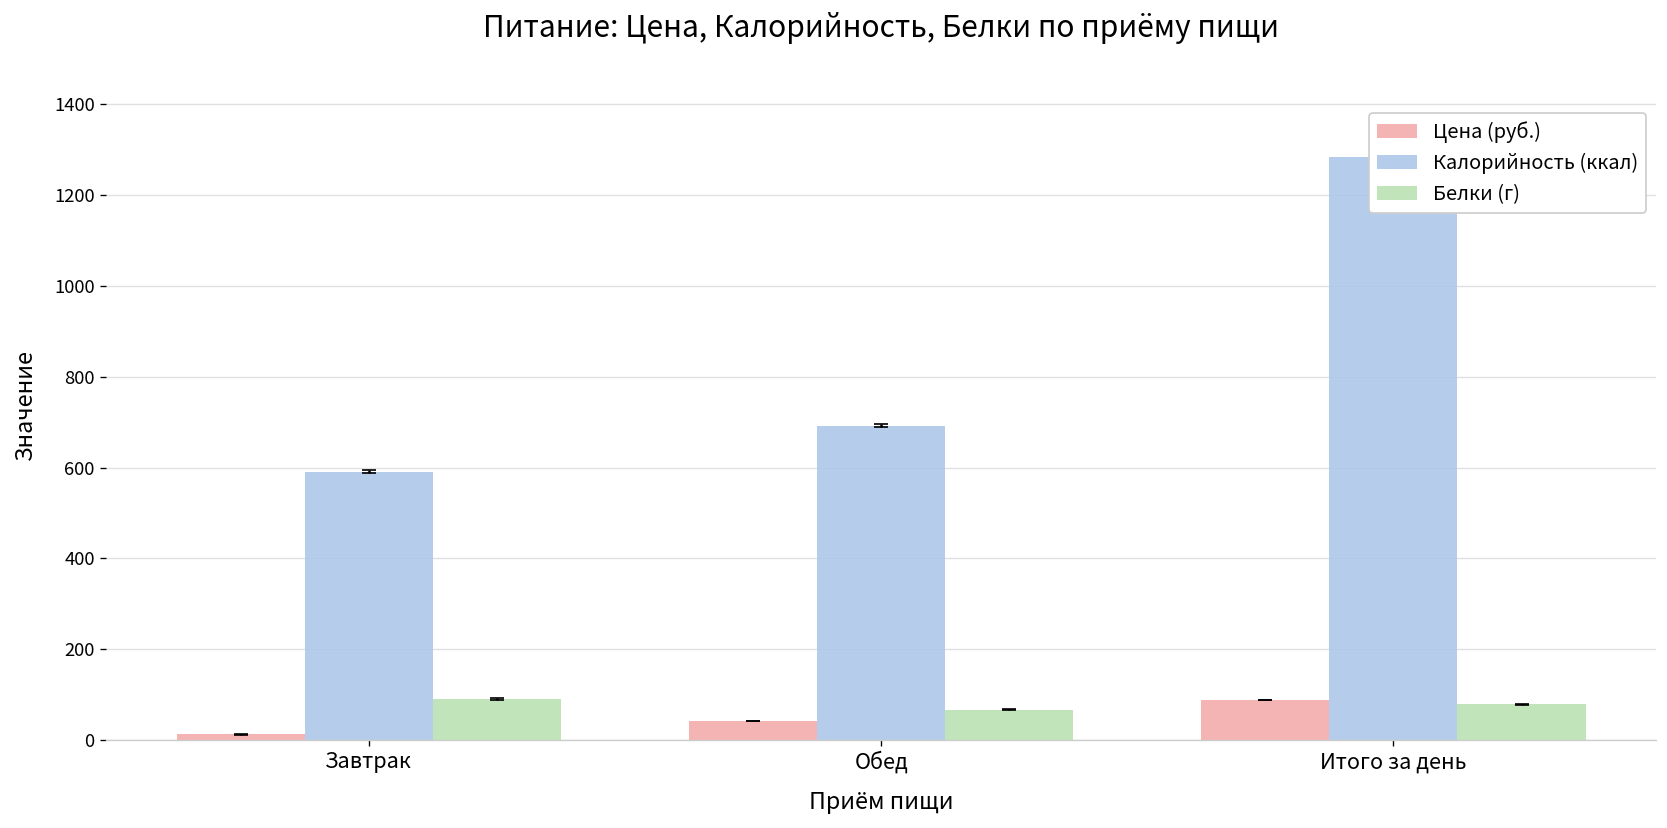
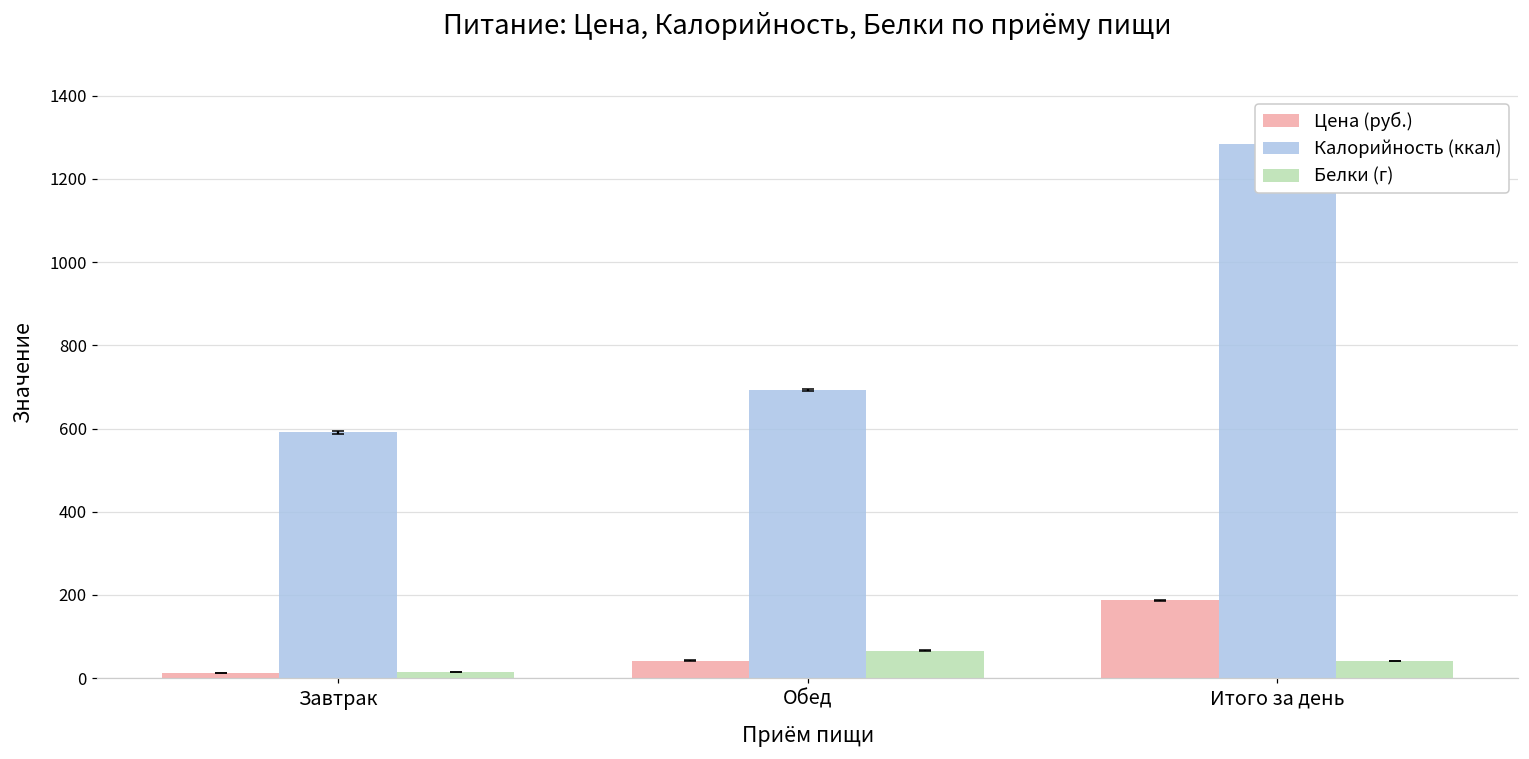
  {
    "Цена (руб.)": {
      "Завтрак": 10,
      "Обед": 40,
-     "Итого за день": 90
+     "Итого за день": 190
    },
    "Калорийность (ккал)": {
      "Завтрак": 590,
      "Обед": 690
    },
    "Белки (г)": {
-     "Завтрак": 90,
+     "Завтрак": 20,
      "Обед": 70,
-     "Итого за день": 80
+     "Итого за день": 40
    }
  }
